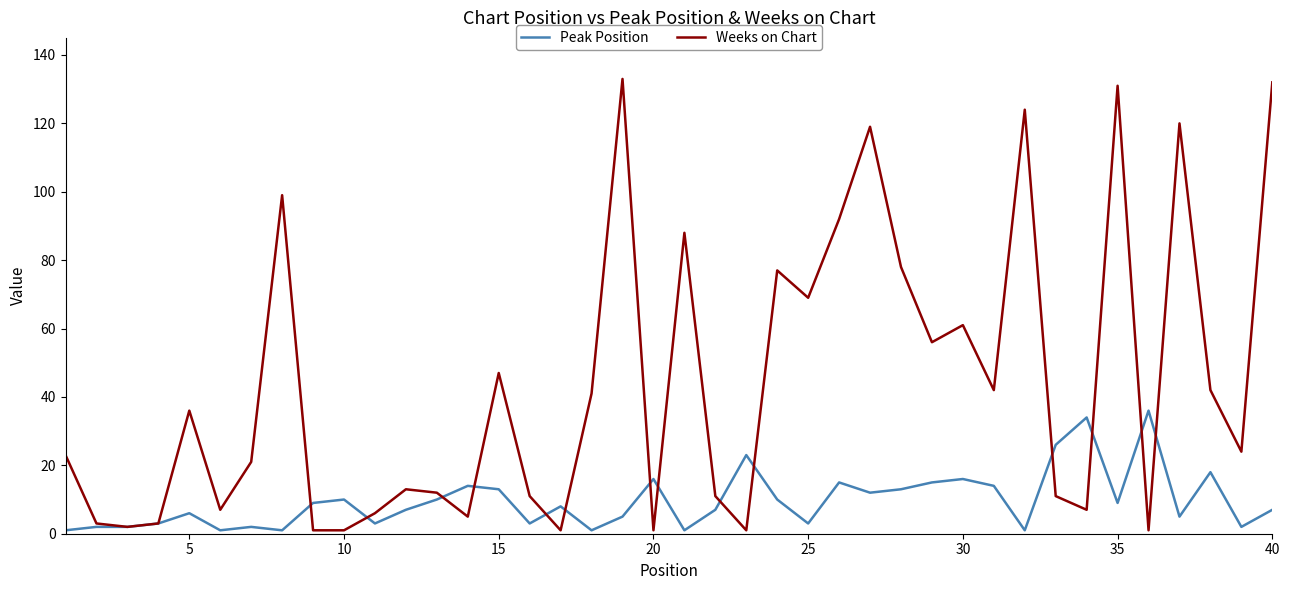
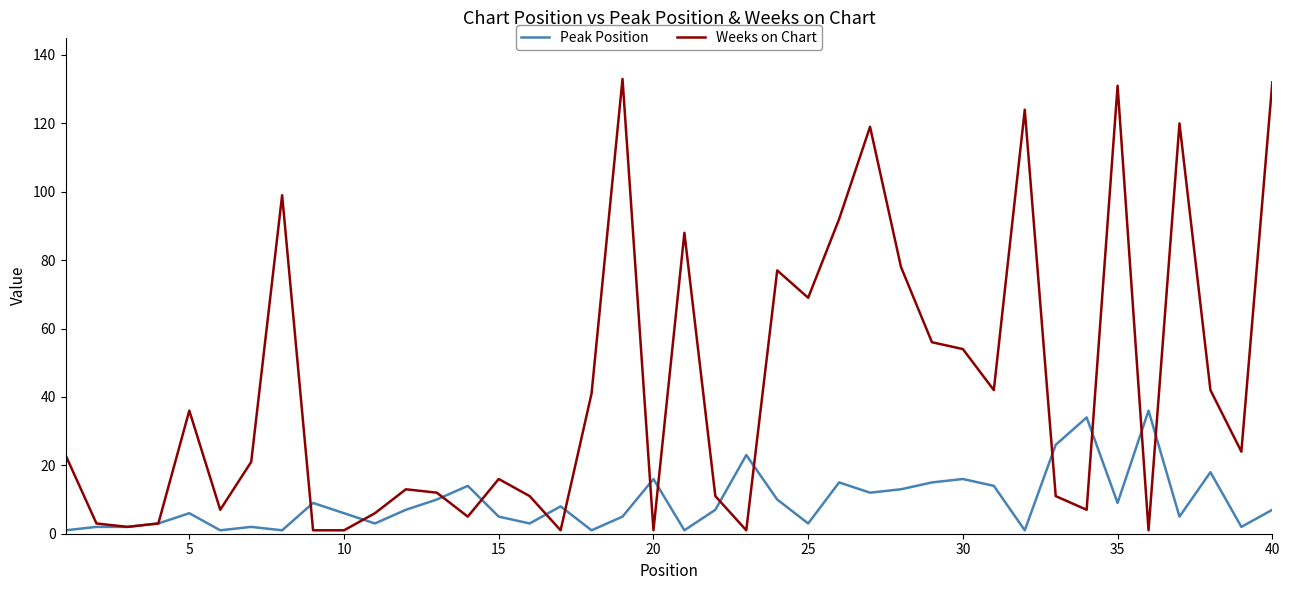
  {
    "Peak Position": {
      "5": 6,
-     "10": 10,
-     "15": 13,
+     "10": 6,
+     "15": 5,
      "20": 16,
      "25": 3,
      "30": 16,
      "35": 9,
      "40": 7
    },
    "Weeks on Chart": {
      "5": 36,
      "10": 1,
-     "15": 47,
+     "15": 16,
      "20": 1,
      "25": 69,
-     "30": 61,
+     "30": 54,
      "35": 131,
      "40": 132
    }
  }
